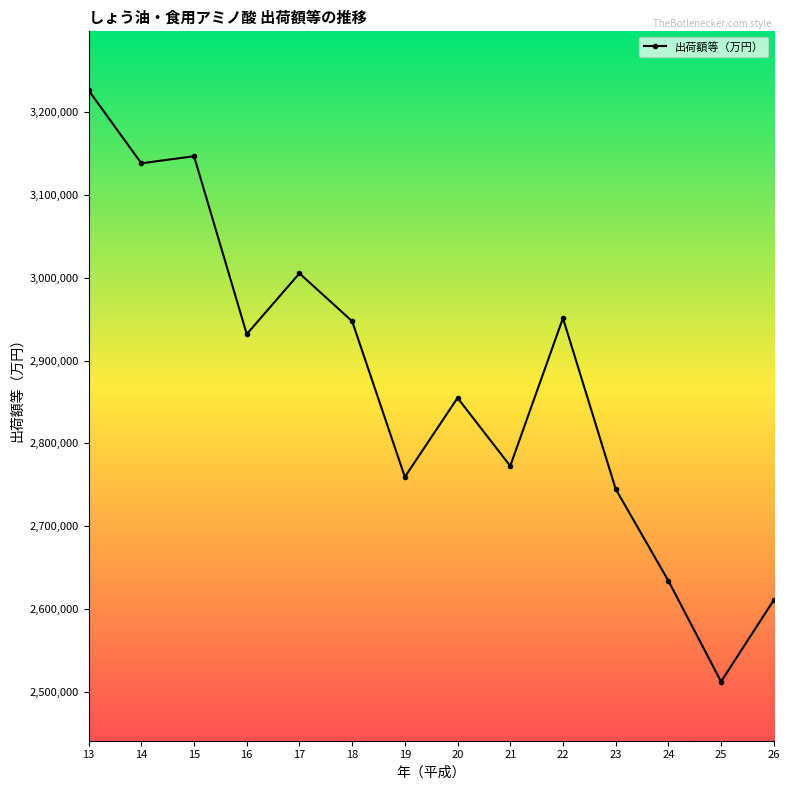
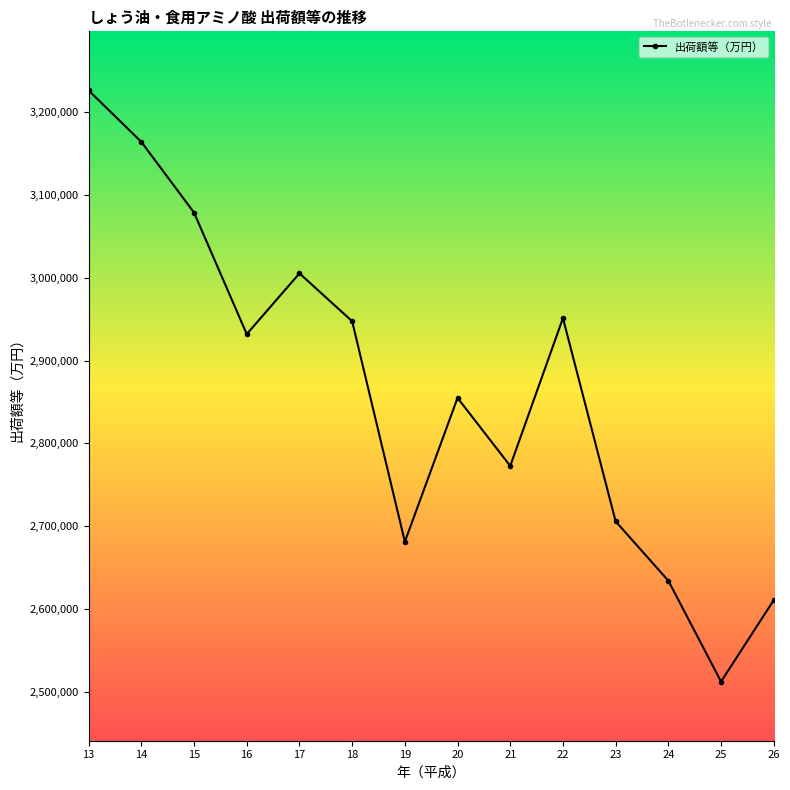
  {
    "13": "3,230,000",
-   "14": "3,140,000",
-   "15": "3,150,000",
+   "14": "3,160,000",
+   "15": "3,080,000",
    "16": "2,930,000",
    "17": "3,010,000",
    "18": "2,950,000",
-   "19": "2,760,000",
+   "19": "2,680,000",
    "20": "2,850,000",
    "21": "2,770,000",
    "22": "2,950,000",
-   "23": "2,750,000",
+   "23": "2,710,000",
    "24": "2,630,000",
    "25": "2,510,000",
    "26": "2,610,000"
  }
